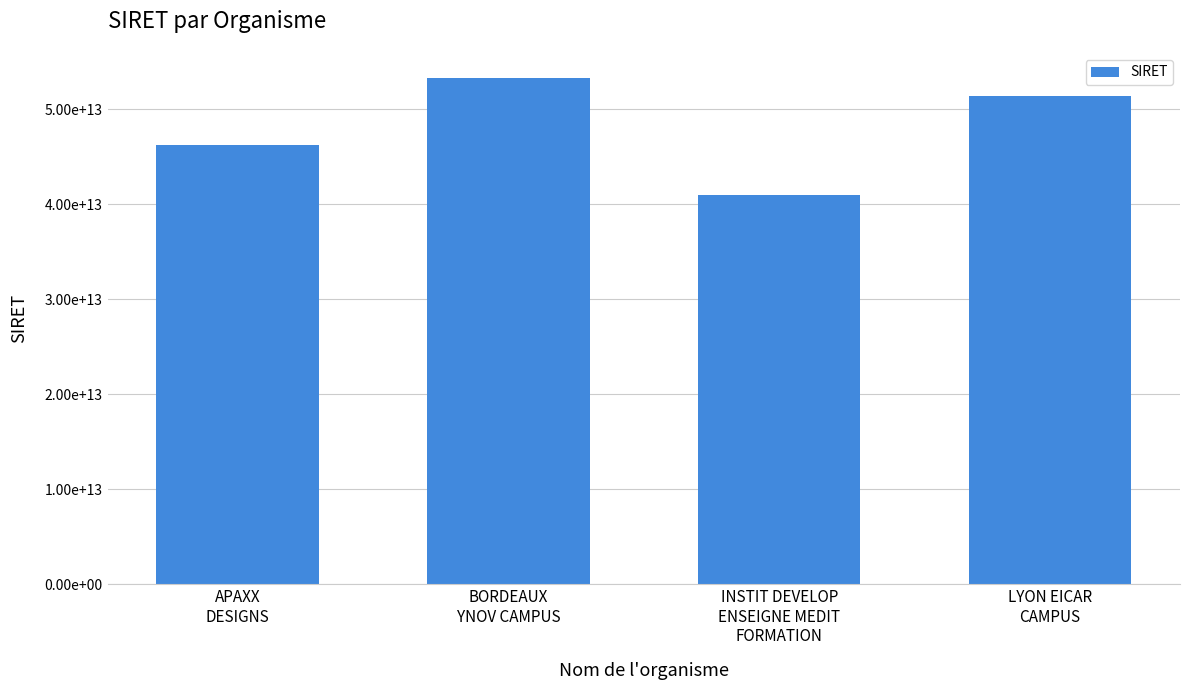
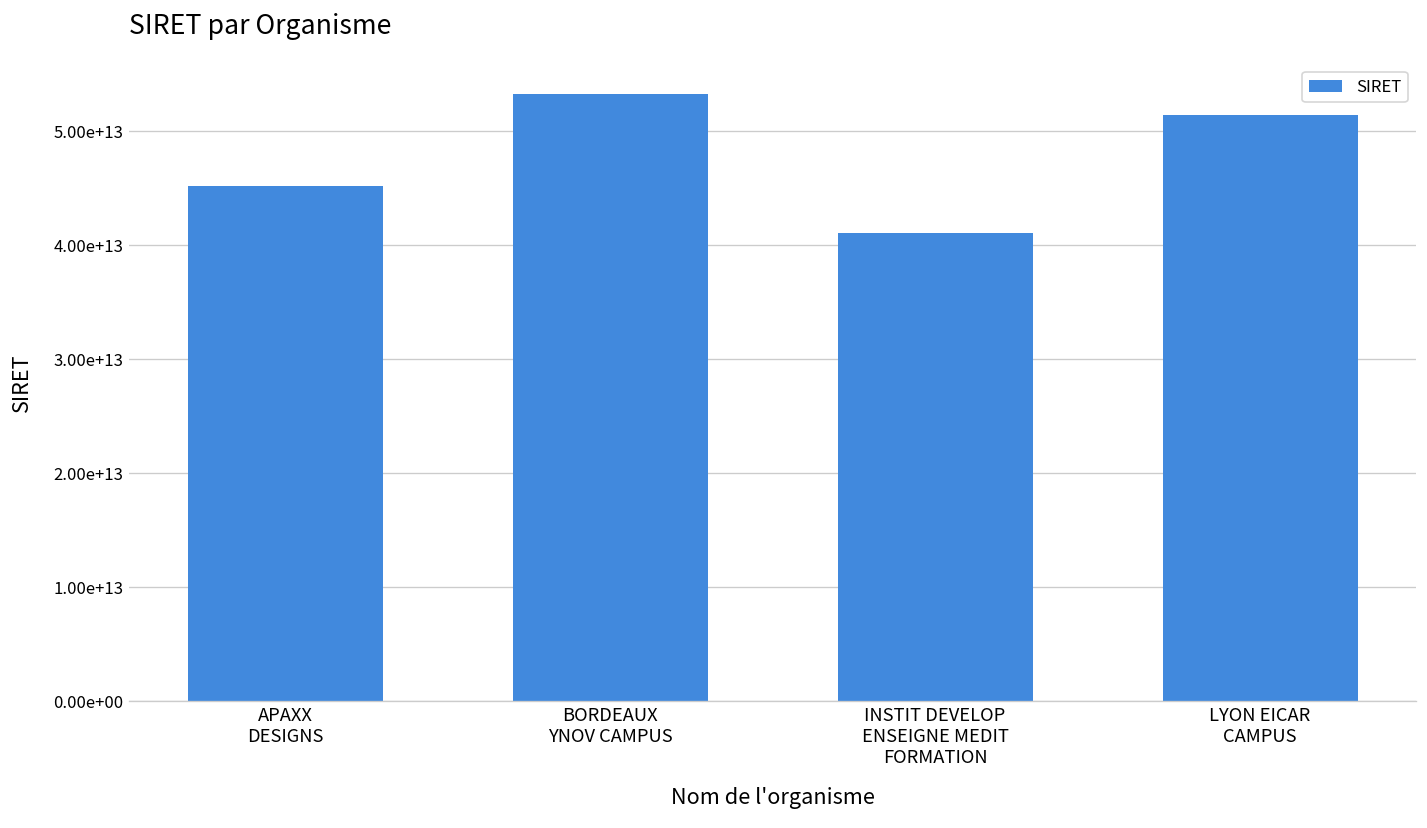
  {
-   "APAXX DESIGNS": 46000000000000,
+   "APAXX DESIGNS": 45000000000000,
    "BORDEAUX YNOV CAMPUS": 53000000000000,
    "INSTIT DEVELOP ENSEIGNE MEDIT FORMATION": 41000000000000,
    "LYON EICAR CAMPUS": 51000000000000
  }
